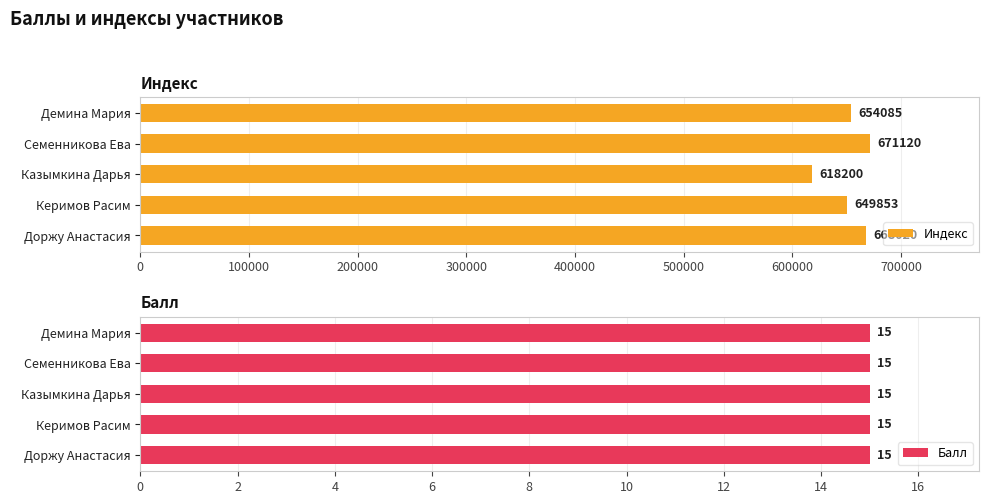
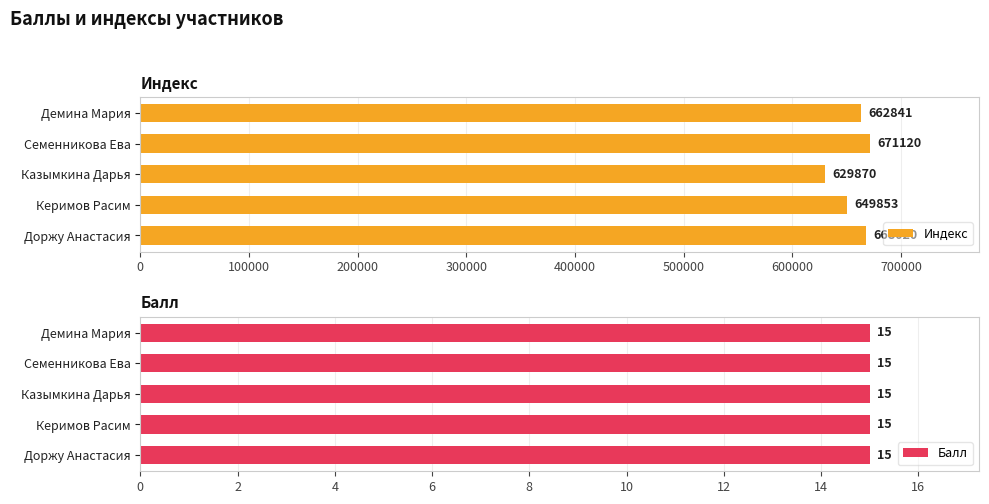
  {
    "Индекс": {
-     "Демина Мария": 654085,
+     "Демина Мария": 662841,
      "Семенникова Ева": 671120,
-     "Казымкина Дарья": 618200,
+     "Казымкина Дарья": 629870,
      "Керимов Расим": 649853
    },
    "Балл": {
      "Демина Мария": 15,
      "Семенникова Ева": 15,
      "Казымкина Дарья": 15,
      "Керимов Расим": 15,
      "Доржу Анастасия": 15
    }
  }
